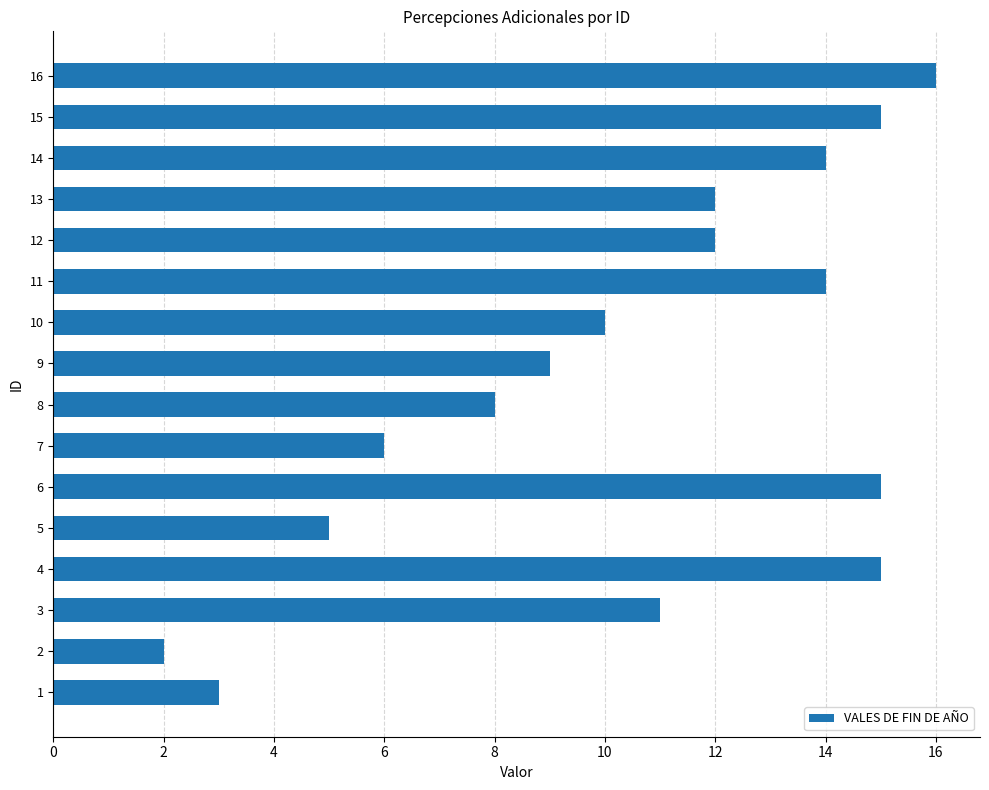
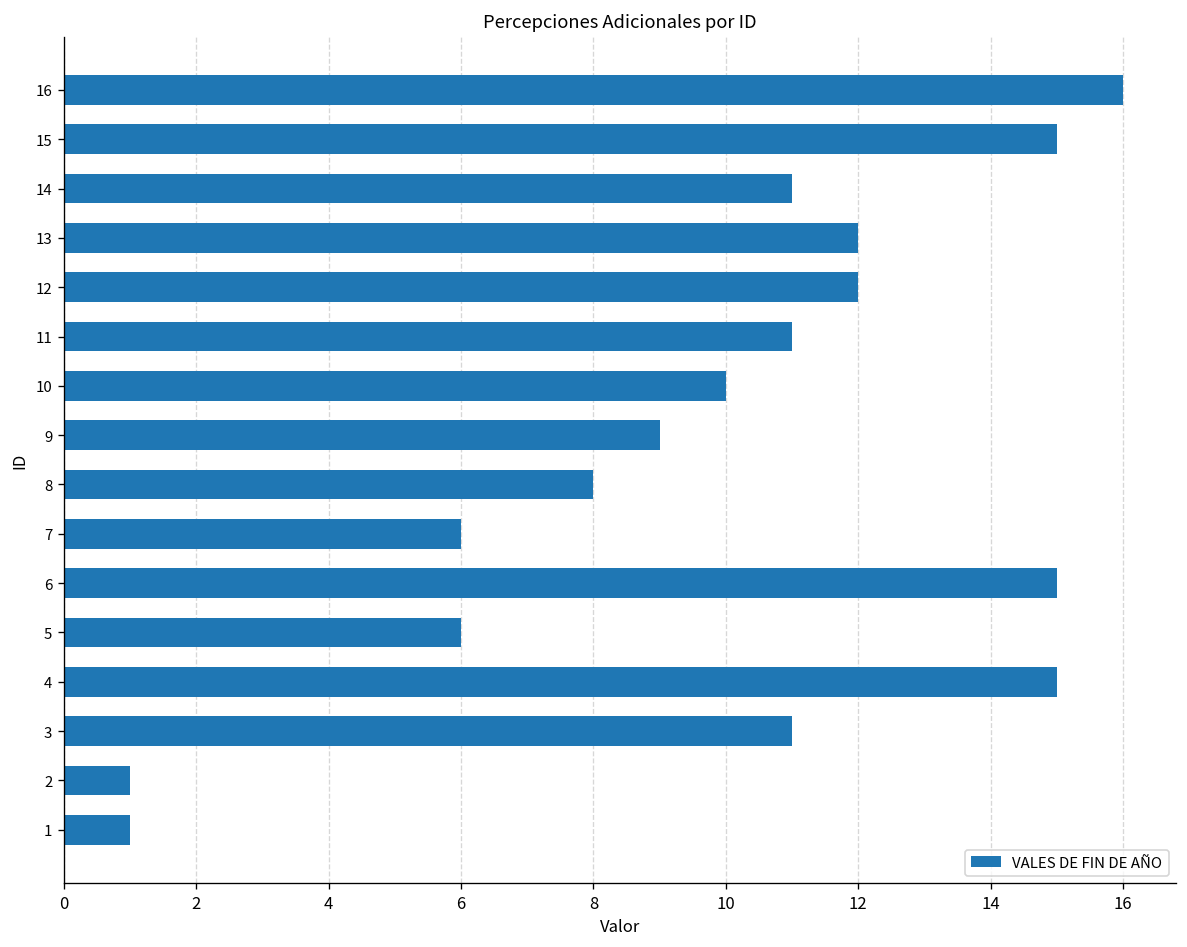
  {
    "16": 16,
    "15": 15,
-   "14": 14,
+   "14": 11,
    "13": 12,
    "12": 12,
-   "11": 14,
+   "11": 11,
    "10": 10,
    "9": 9,
    "8": 8,
    "7": 6,
    "6": 15,
-   "5": 5,
+   "5": 6,
    "4": 15,
    "3": 11,
-   "2": 2,
-   "1": 3
+   "2": 1,
+   "1": 1
  }
